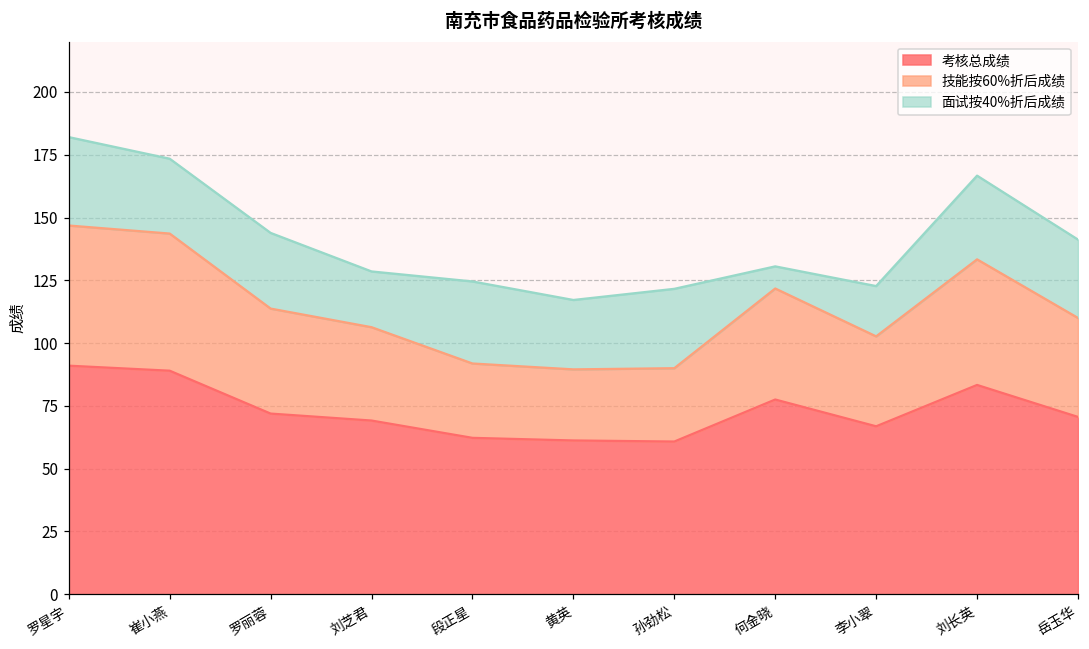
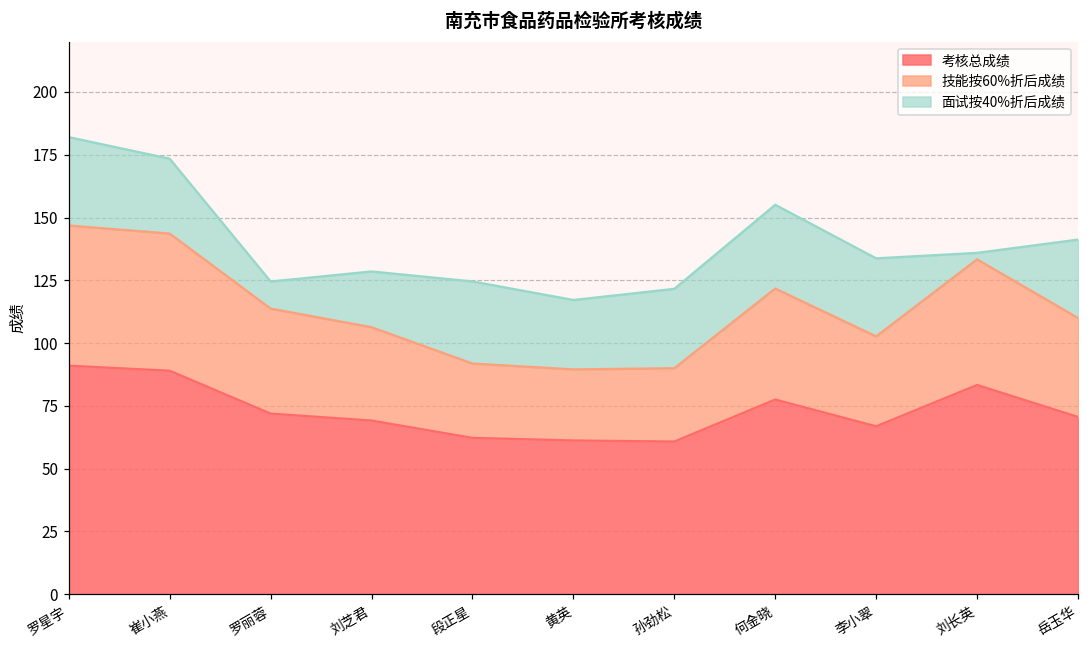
  {
    "面试按40%折后成绩": {
      "罗星宇": 35,
      "崔小燕": 30,
-     "罗丽蓉": 30,
+     "罗丽蓉": 11,
      "刘芝君": 22,
      "段正星": 33,
      "黄英": 28,
      "孙劲松": 32,
-     "何金晓": 9,
-     "李小翠": 20,
-     "刘长英": 33,
+     "何金晓": 33,
+     "李小翠": 31,
+     "刘长英": 3,
      "岳玉华": 31
    }
  }
